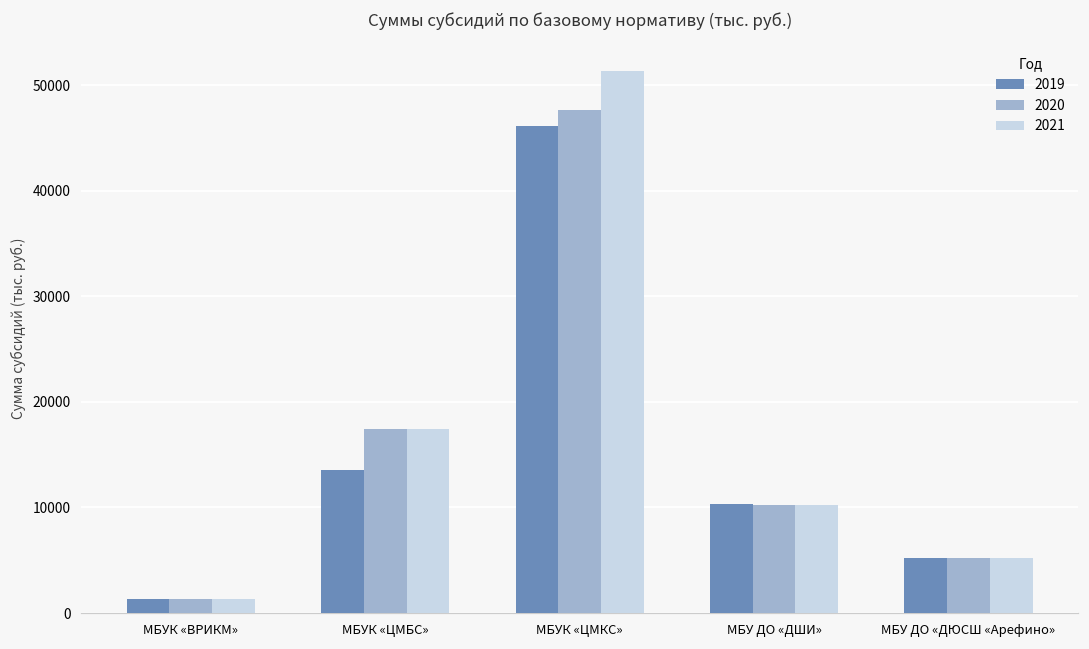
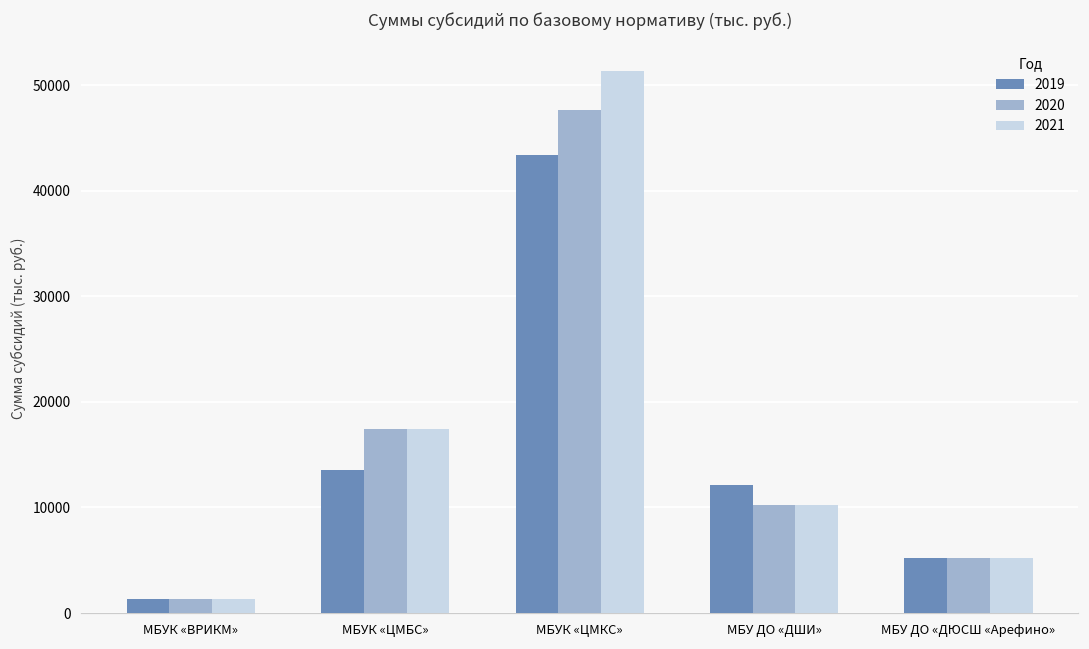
  {
    "2019": {
      "МБУК «ВРИКМ»": 1000,
      "МБУК «ЦМБС»": 14000,
-     "МБУК «ЦМКС»": 46000,
-     "МБУ ДО «ДШИ»": 10000,
+     "МБУК «ЦМКС»": 43000,
+     "МБУ ДО «ДШИ»": 12000,
      "МБУ ДО «ДЮСШ «Арефино»": 5000
    }
  }
